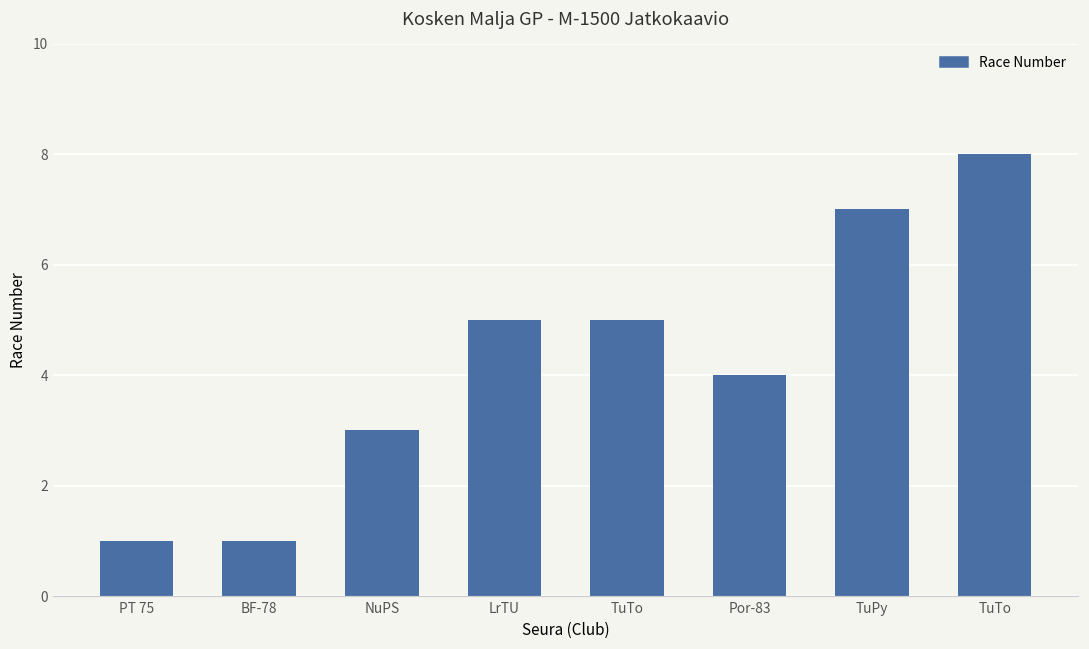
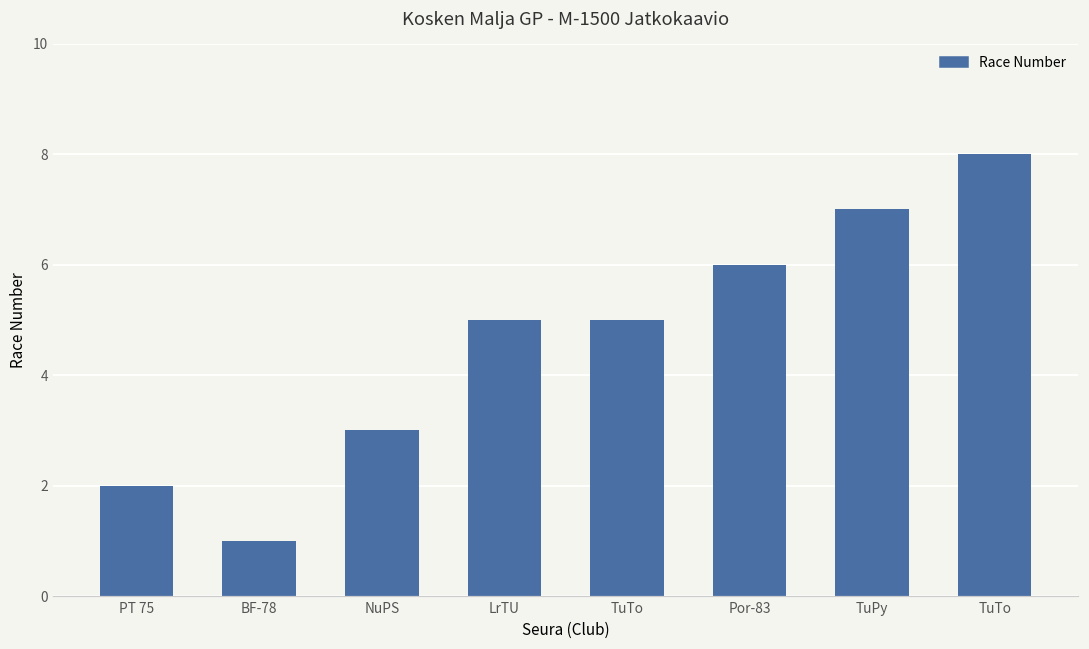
  {
-   "PT 75": 1,
+   "PT 75": 2,
    "BF-78": 1,
    "NuPS": 3,
    "LrTU": 5,
-   "Por-83": 4,
+   "Por-83": 6,
    "TuPy": 7
  }
